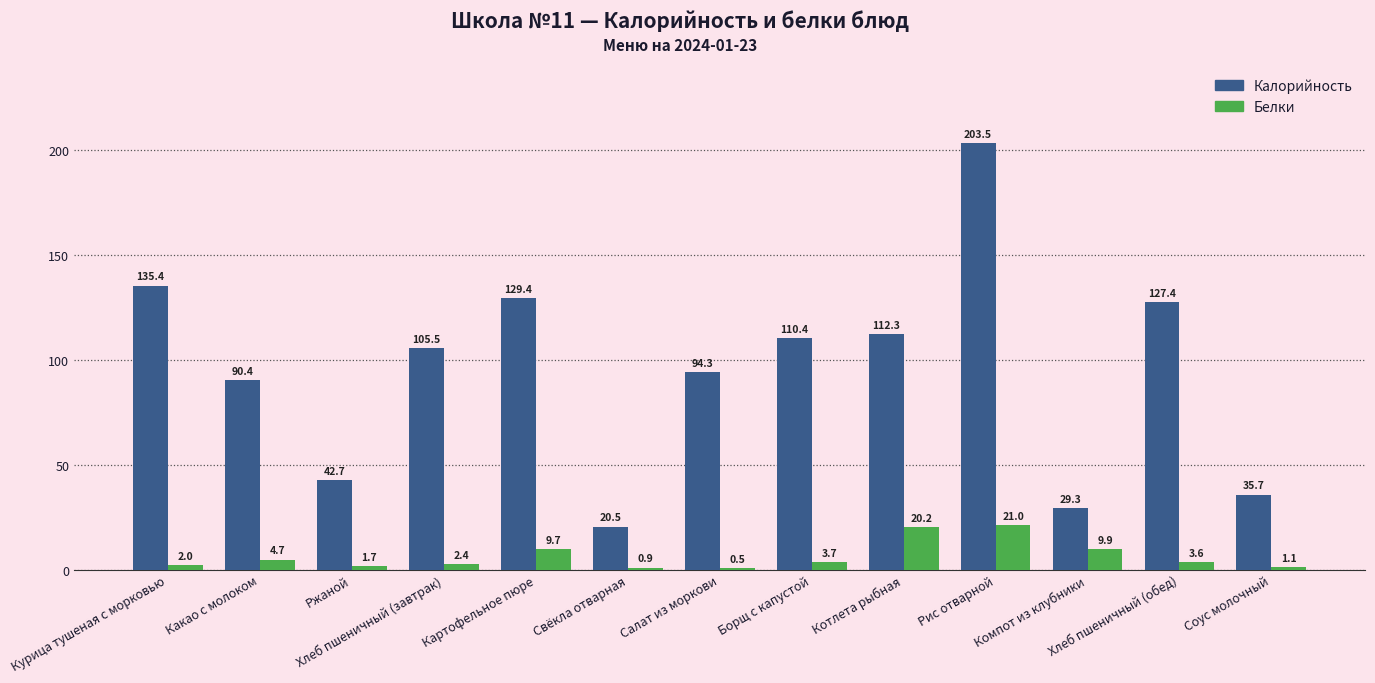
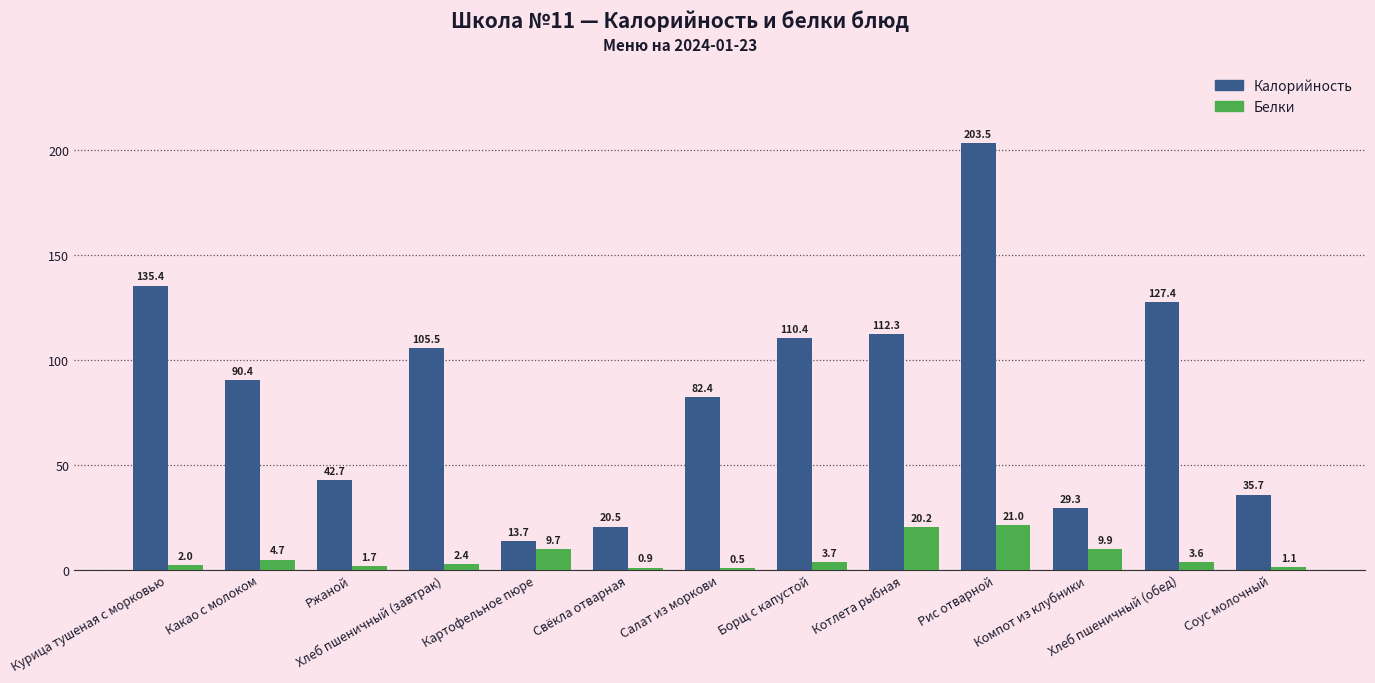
  {
    "Калорийность": {
      "Курица тушеная с морковью": 135.4,
      "Какао с молоком": 90.4,
      "Ржаной": 42.7,
      "Хлеб пшеничный (завтрак)": 105.5,
-     "Картофельное пюре": 129.4,
+     "Картофельное пюре": 13.7,
      "Свёкла отварная": 20.5,
-     "Салат из моркови": 94.3,
+     "Салат из моркови": 82.4,
      "Борщ с капустой": 110.4,
      "Котлета рыбная": 112.3,
      "Рис отварной": 203.5,
      "Компот из клубники": 29.3,
      "Хлеб пшеничный (обед)": 127.4,
      "Соус молочный": 35.7
    },
    "Белки": {
      "Курица тушеная с морковью": 2.0,
      "Какао с молоком": 4.7,
      "Ржаной": 1.7,
      "Хлеб пшеничный (завтрак)": 2.4,
      "Картофельное пюре": 9.7,
      "Свёкла отварная": 0.9,
      "Салат из моркови": 0.5,
      "Борщ с капустой": 3.7,
      "Котлета рыбная": 20.2,
      "Рис отварной": 21.0,
      "Компот из клубники": 9.9,
      "Хлеб пшеничный (обед)": 3.6,
      "Соус молочный": 1.1
    }
  }
